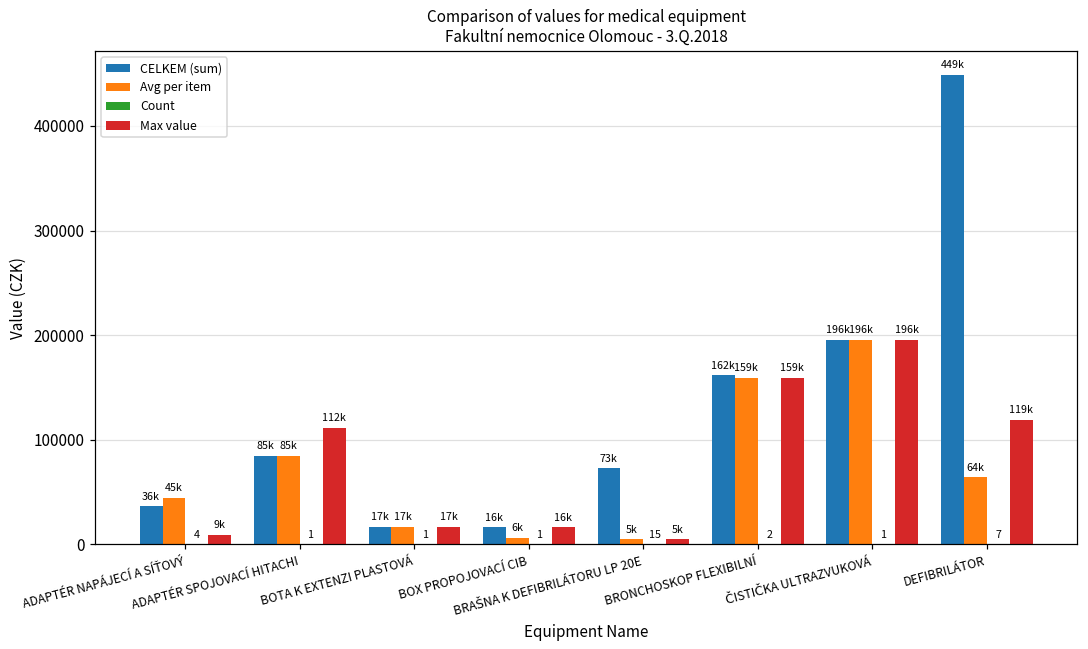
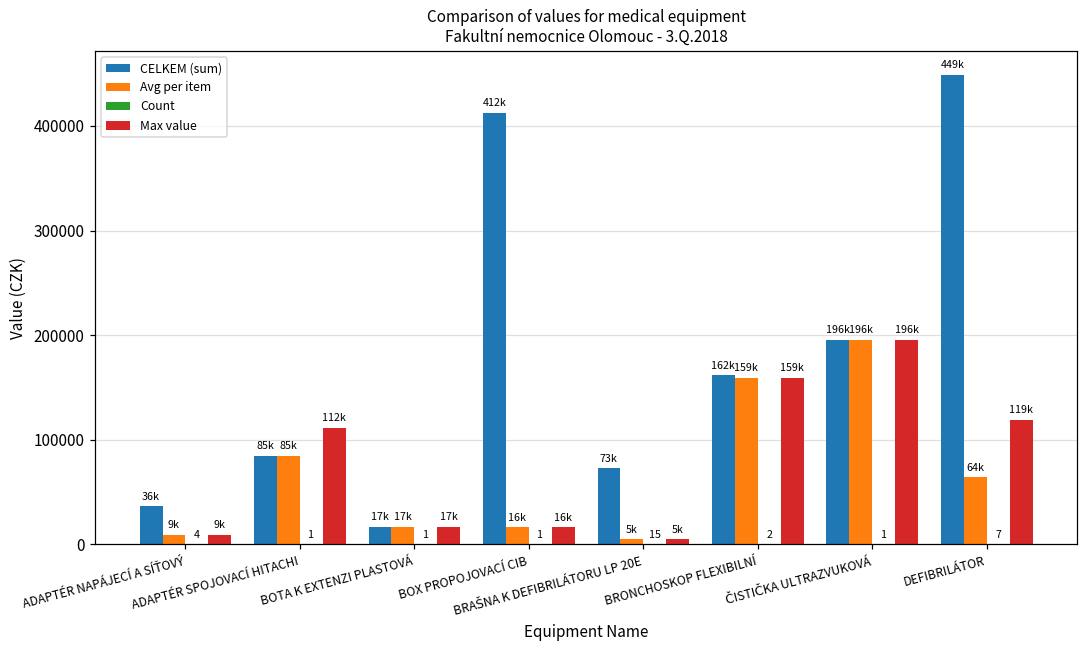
  {
    "CELKEM (sum)": {
      "ADAPTÉR NAPÁJECÍ A SÍŤOVÝ": "36k",
      "ADAPTÉR SPOJOVACÍ HITACHI": "85k",
      "BOTA K EXTENZI PLASTOVÁ": "17k",
-     "BOX PROPOJOVACÍ CIB": "16k",
+     "BOX PROPOJOVACÍ CIB": "412k",
      "BRAŠNA K DEFIBRILÁTORU LP 20E": "73k",
      "BRONCHOSKOP FLEXIBILNÍ": "162k",
      "ČISTIČKA ULTRAZVUKOVÁ": "196k",
      "DEFIBRILÁTOR": "449k"
    },
    "Avg per item": {
-     "ADAPTÉR NAPÁJECÍ A SÍŤOVÝ": "45k",
+     "ADAPTÉR NAPÁJECÍ A SÍŤOVÝ": "9k",
      "ADAPTÉR SPOJOVACÍ HITACHI": "85k",
      "BOTA K EXTENZI PLASTOVÁ": "17k",
-     "BOX PROPOJOVACÍ CIB": "6k",
+     "BOX PROPOJOVACÍ CIB": "16k",
      "BRAŠNA K DEFIBRILÁTORU LP 20E": "5k",
      "BRONCHOSKOP FLEXIBILNÍ": "159k",
      "ČISTIČKA ULTRAZVUKOVÁ": "196k",
      "DEFIBRILÁTOR": "64k"
    },
    "Count": {
      "ADAPTÉR NAPÁJECÍ A SÍŤOVÝ": "4",
      "ADAPTÉR SPOJOVACÍ HITACHI": "1",
      "BOTA K EXTENZI PLASTOVÁ": "1",
      "BOX PROPOJOVACÍ CIB": "1",
      "BRAŠNA K DEFIBRILÁTORU LP 20E": "15",
      "BRONCHOSKOP FLEXIBILNÍ": "2",
      "ČISTIČKA ULTRAZVUKOVÁ": "1",
      "DEFIBRILÁTOR": "7"
    },
    "Max value": {
      "ADAPTÉR NAPÁJECÍ A SÍŤOVÝ": "9k",
      "ADAPTÉR SPOJOVACÍ HITACHI": "112k",
      "BOTA K EXTENZI PLASTOVÁ": "17k",
      "BOX PROPOJOVACÍ CIB": "16k",
      "BRAŠNA K DEFIBRILÁTORU LP 20E": "5k",
      "BRONCHOSKOP FLEXIBILNÍ": "159k",
      "ČISTIČKA ULTRAZVUKOVÁ": "196k",
      "DEFIBRILÁTOR": "119k"
    }
  }
